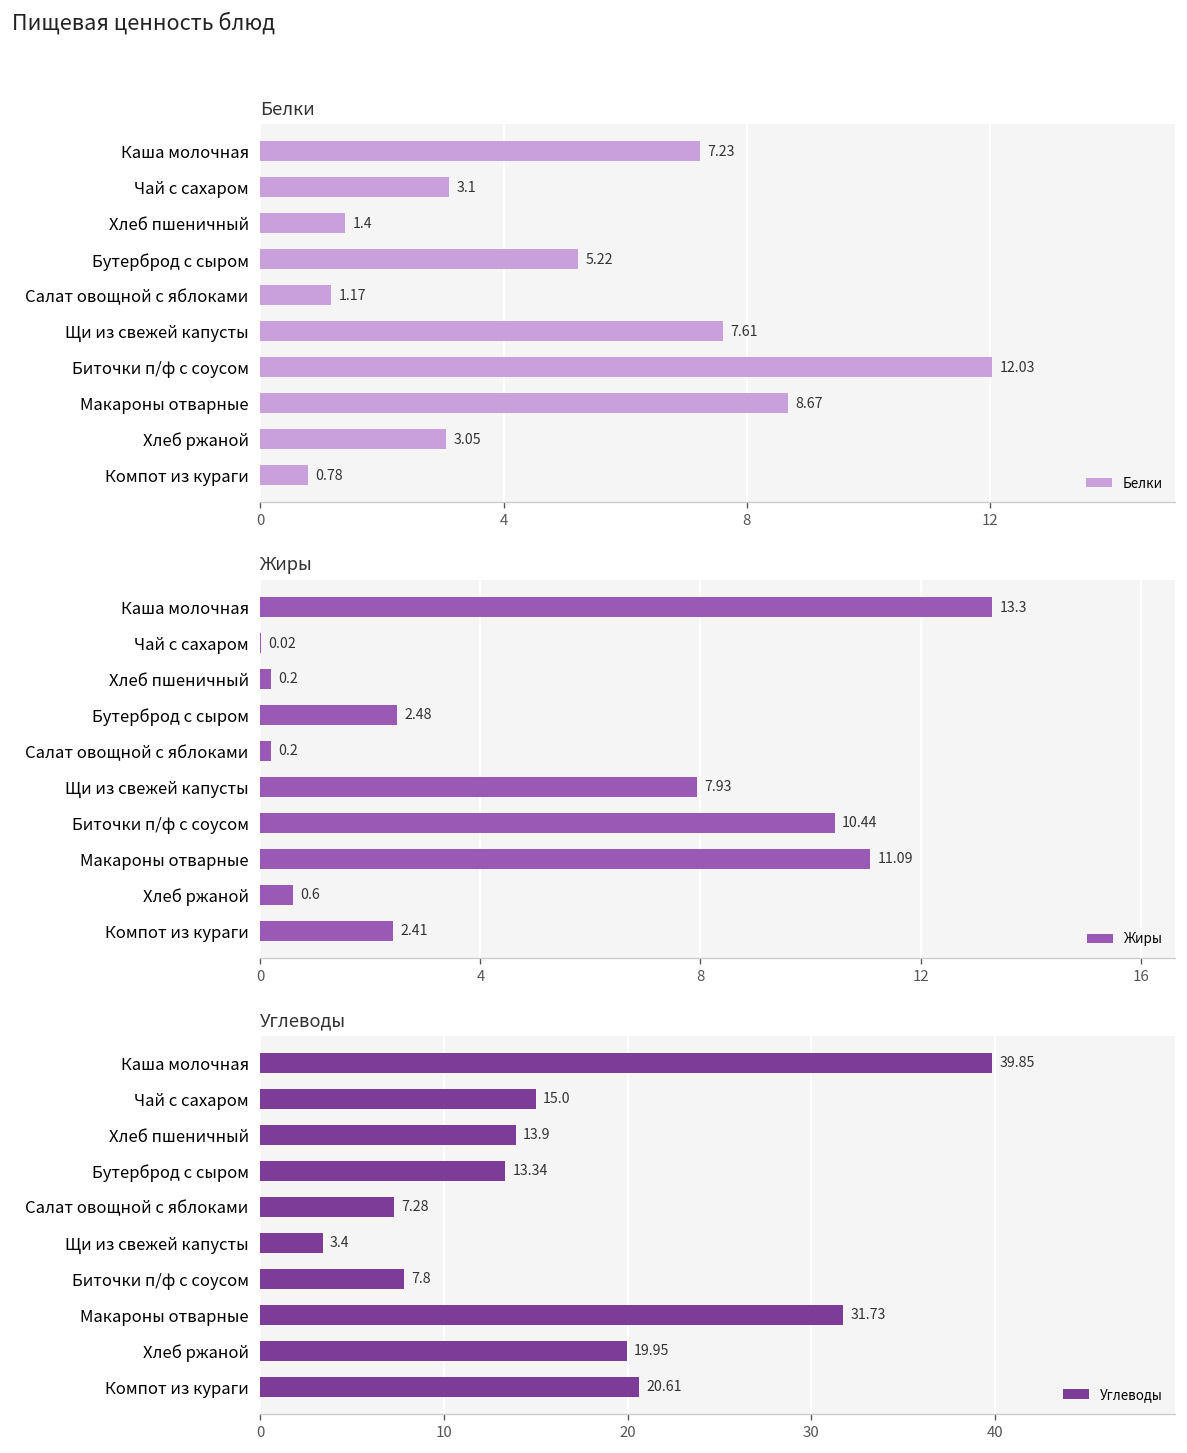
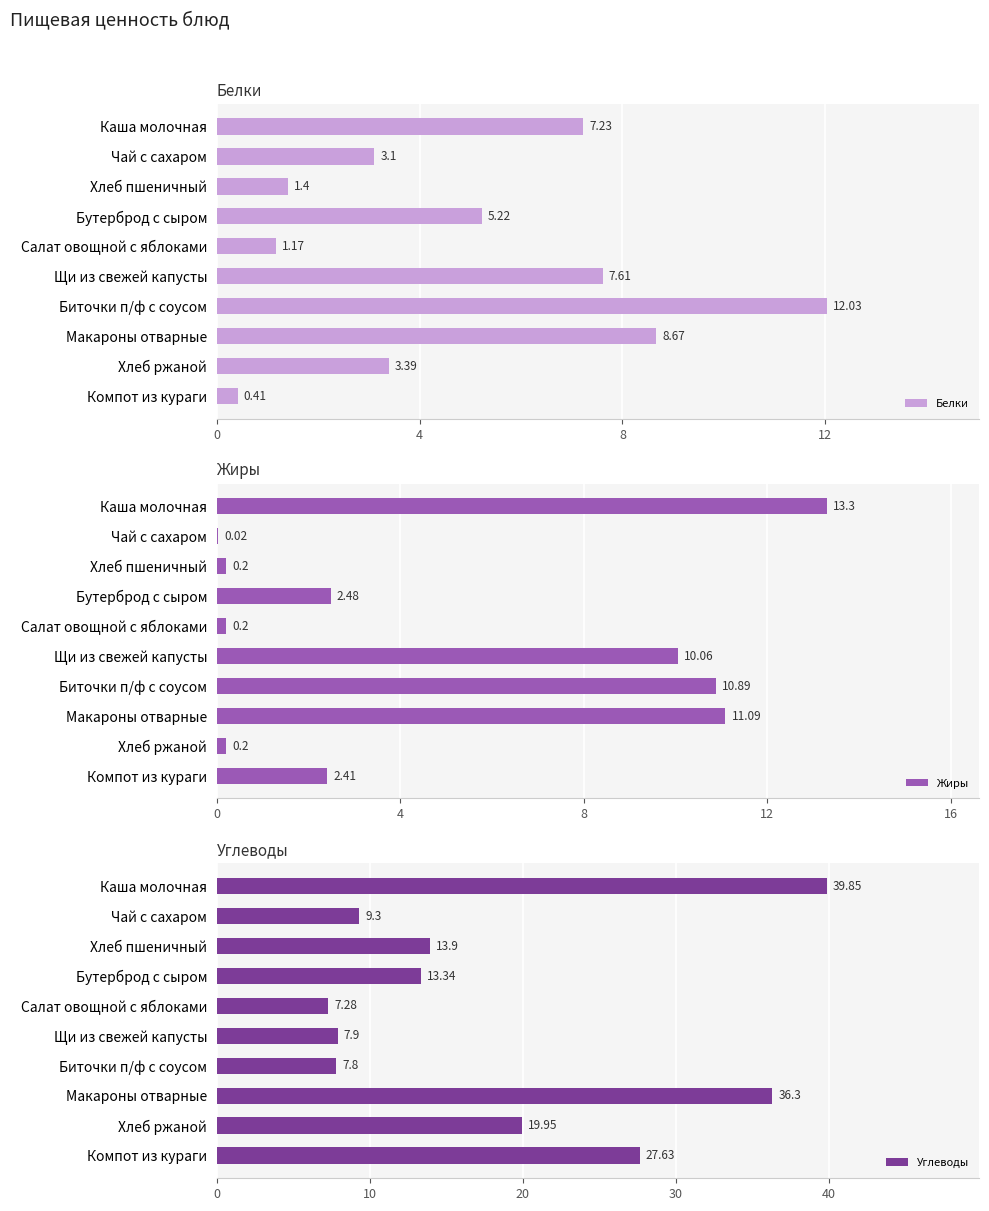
  {
    "Белки": {
      "Каша молочная": 7.23,
      "Чай с сахаром": 3.1,
      "Хлеб пшеничный": 1.4,
      "Бутерброд с сыром": 5.22,
      "Салат овощной с яблоками": 1.17,
      "Щи из свежей капусты": 7.61,
      "Биточки п/ф с соусом": 12.03,
      "Макароны отварные": 8.67,
-     "Хлеб ржаной": 3.05,
-     "Компот из кураги": 0.78
+     "Хлеб ржаной": 3.39,
+     "Компот из кураги": 0.41
    },
    "Жиры": {
      "Каша молочная": 13.3,
      "Чай с сахаром": 0.02,
      "Хлеб пшеничный": 0.2,
      "Бутерброд с сыром": 2.48,
      "Салат овощной с яблоками": 0.2,
-     "Щи из свежей капусты": 7.93,
-     "Биточки п/ф с соусом": 10.44,
+     "Щи из свежей капусты": 10.06,
+     "Биточки п/ф с соусом": 10.89,
      "Макароны отварные": 11.09,
-     "Хлеб ржаной": 0.6,
+     "Хлеб ржаной": 0.2,
      "Компот из кураги": 2.41
    },
    "Углеводы": {
      "Каша молочная": 39.85,
-     "Чай с сахаром": 15.0,
+     "Чай с сахаром": 9.3,
      "Хлеб пшеничный": 13.9,
      "Бутерброд с сыром": 13.34,
      "Салат овощной с яблоками": 7.28,
-     "Щи из свежей капусты": 3.4,
+     "Щи из свежей капусты": 7.9,
      "Биточки п/ф с соусом": 7.8,
-     "Макароны отварные": 31.73,
+     "Макароны отварные": 36.3,
      "Хлеб ржаной": 19.95,
-     "Компот из кураги": 20.61
+     "Компот из кураги": 27.63
    }
  }
